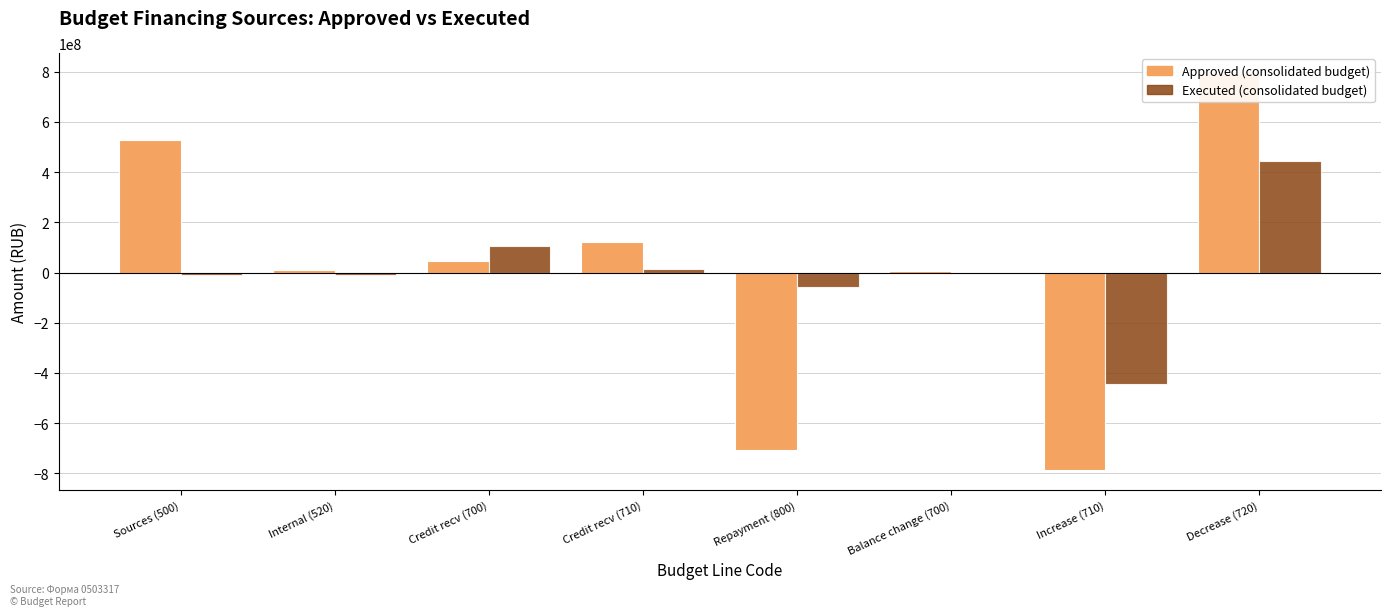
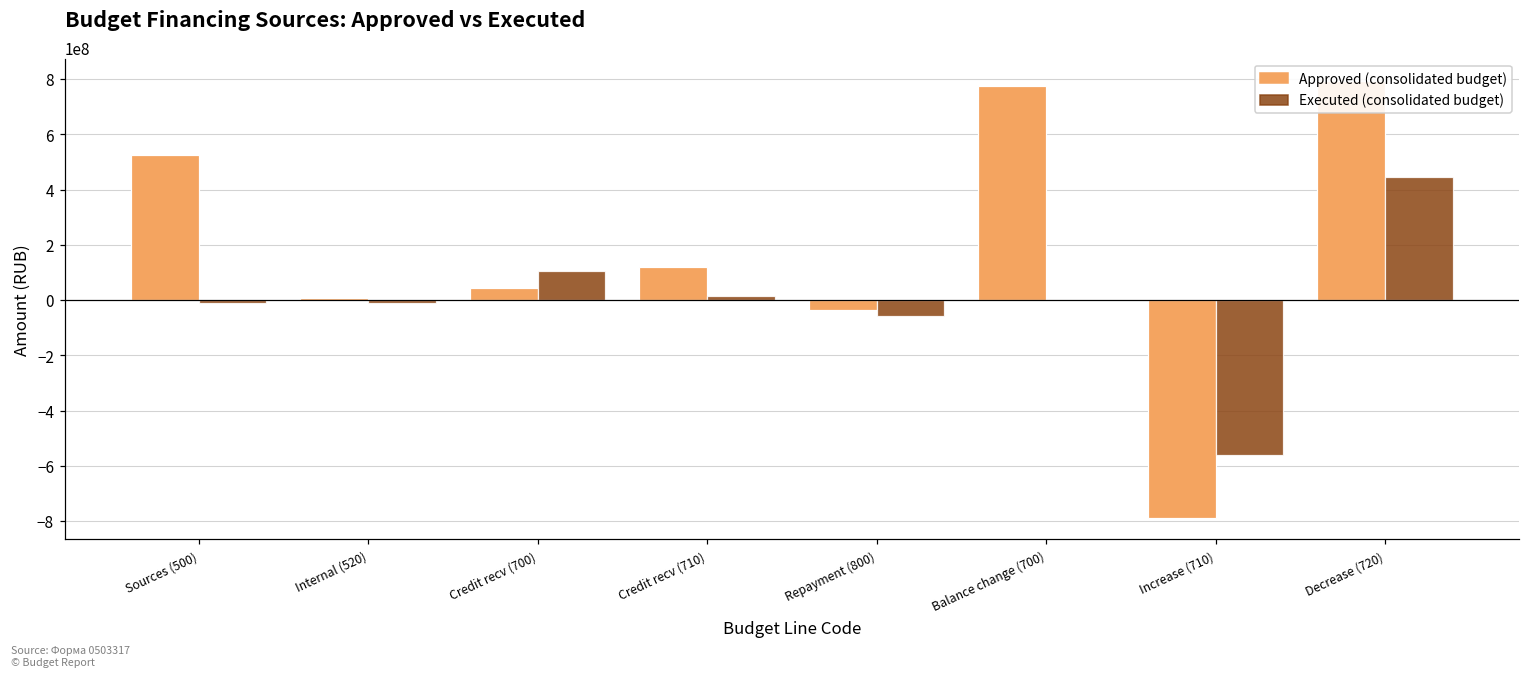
  {
    "Approved (consolidated budget)": {
      "Sources (500)": 530000000,
      "Credit recv (700)": 50000000,
      "Credit recv (710)": 120000000,
-     "Repayment (800)": -710000000,
-     "Balance change (700)": 10000000,
+     "Repayment (800)": -40000000,
+     "Balance change (700)": 770000000,
      "Increase (710)": -790000000
    },
    "Executed (consolidated budget)": {
      "Sources (500)": -10000000,
      "Internal (520)": -10000000,
      "Credit recv (700)": 100000000,
      "Credit recv (710)": 10000000,
      "Repayment (800)": -60000000,
-     "Increase (710)": -440000000,
+     "Increase (710)": -560000000,
      "Decrease (720)": 440000000
    }
  }
